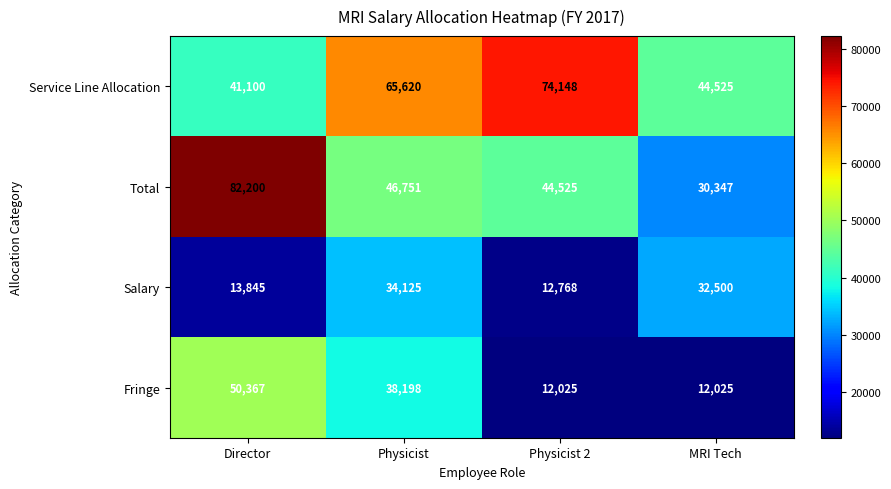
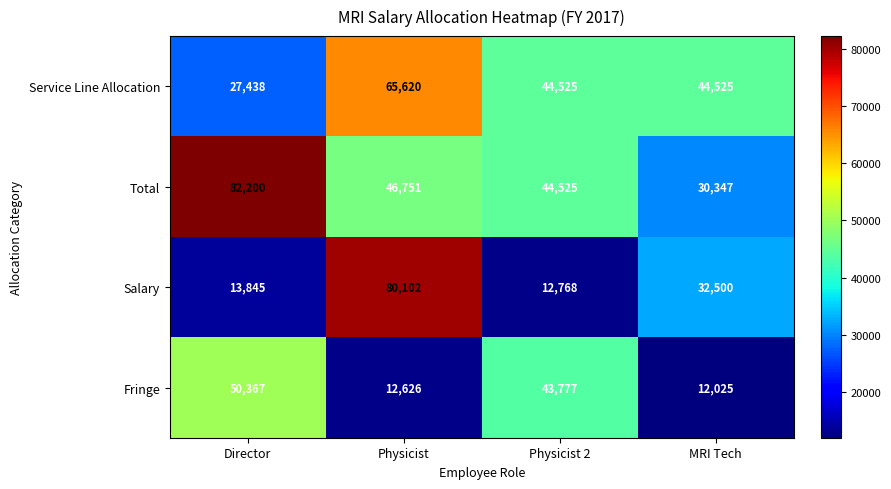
  {
    "Service Line Allocation": {
-     "Director": "41,100",
+     "Director": "27,438",
      "Physicist": "65,620",
-     "Physicist 2": "74,148",
+     "Physicist 2": "44,525",
      "MRI Tech": "44,525"
    },
    "Total": {
      "Director": "82,200",
      "Physicist": "46,751",
      "Physicist 2": "44,525",
      "MRI Tech": "30,347"
    },
    "Salary": {
      "Director": "13,845",
-     "Physicist": "34,125",
+     "Physicist": "80,102",
      "Physicist 2": "12,768",
      "MRI Tech": "32,500"
    },
    "Fringe": {
      "Director": "50,367",
-     "Physicist": "38,198",
-     "Physicist 2": "12,025",
+     "Physicist": "12,626",
+     "Physicist 2": "43,777",
      "MRI Tech": "12,025"
    }
  }
